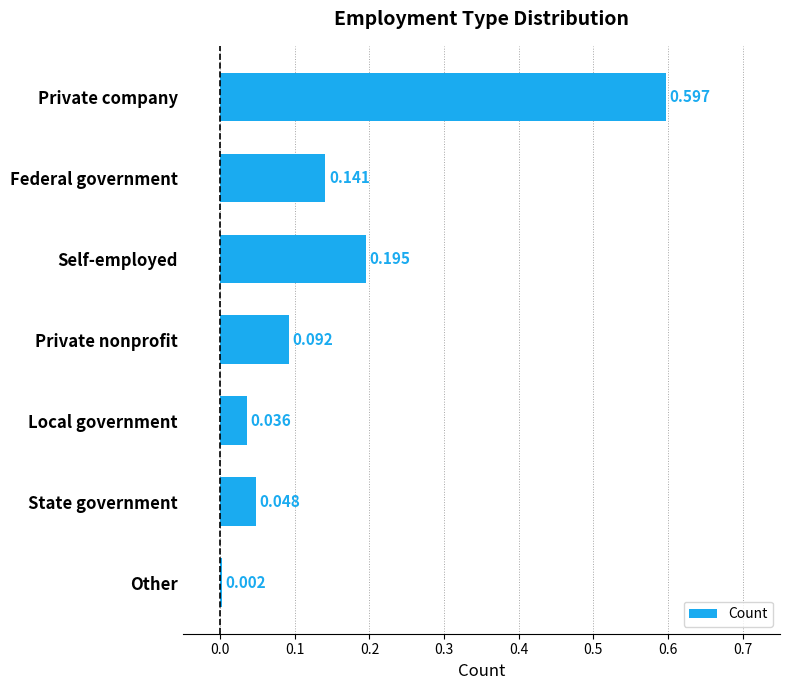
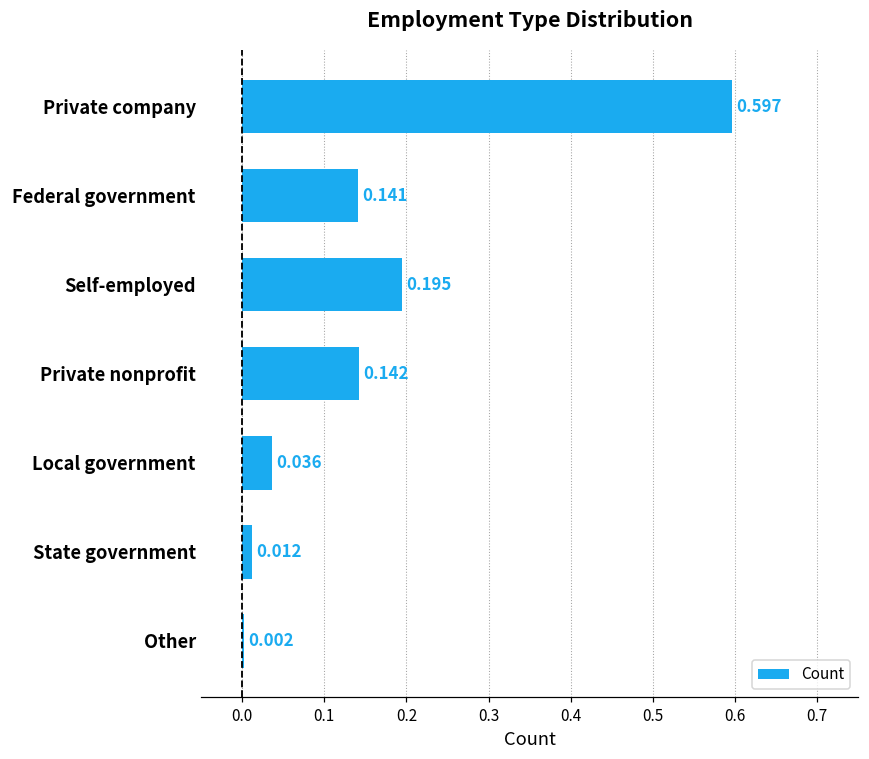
  {
    "Private company": 0.597,
    "Federal government": 0.141,
    "Self-employed": 0.195,
-   "Private nonprofit": 0.092,
+   "Private nonprofit": 0.142,
    "Local government": 0.036,
-   "State government": 0.048,
+   "State government": 0.012,
    "Other": 0.002
  }
